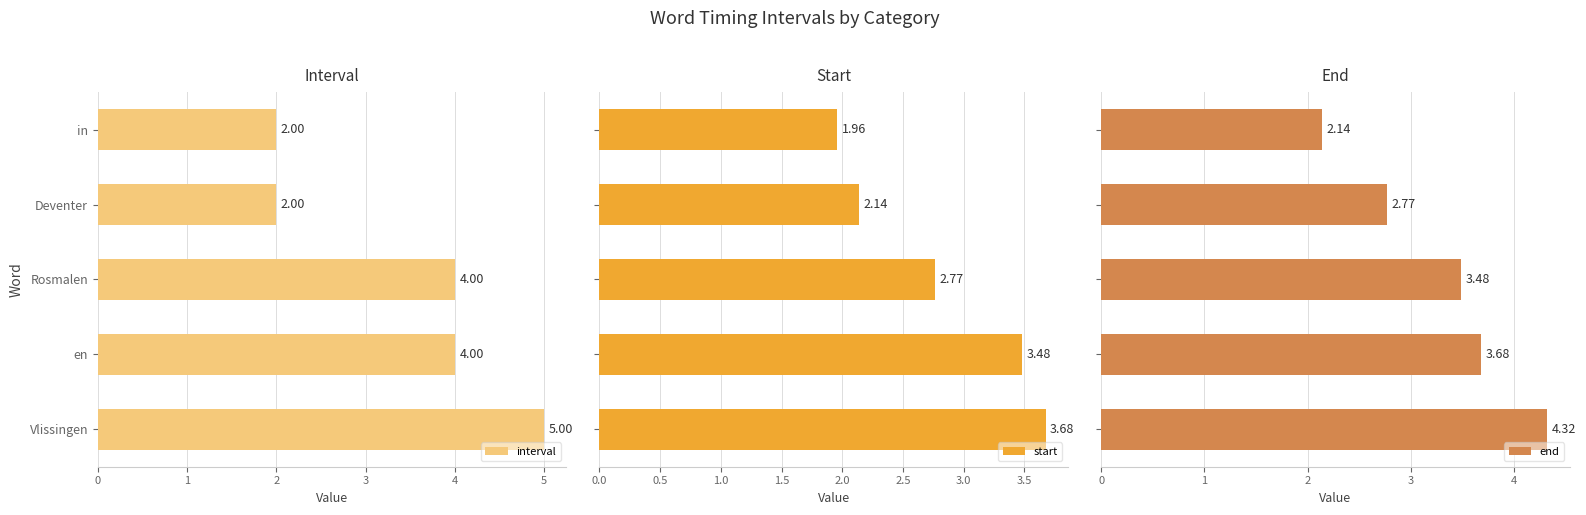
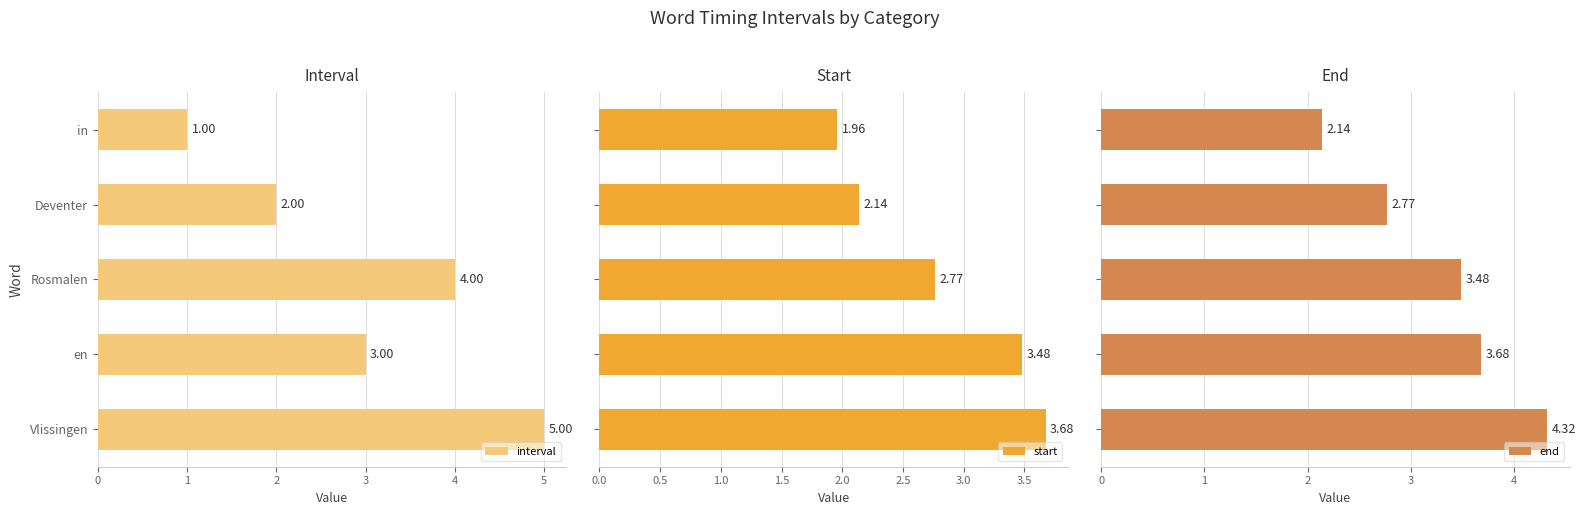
  {
    "Interval": {
-     "in": 2.00,
+     "in": 1.00,
      "Deventer": 2.00,
      "Rosmalen": 4.00,
-     "en": 4.00,
+     "en": 3.00,
      "Vlissingen": 5.00
    }
  }
